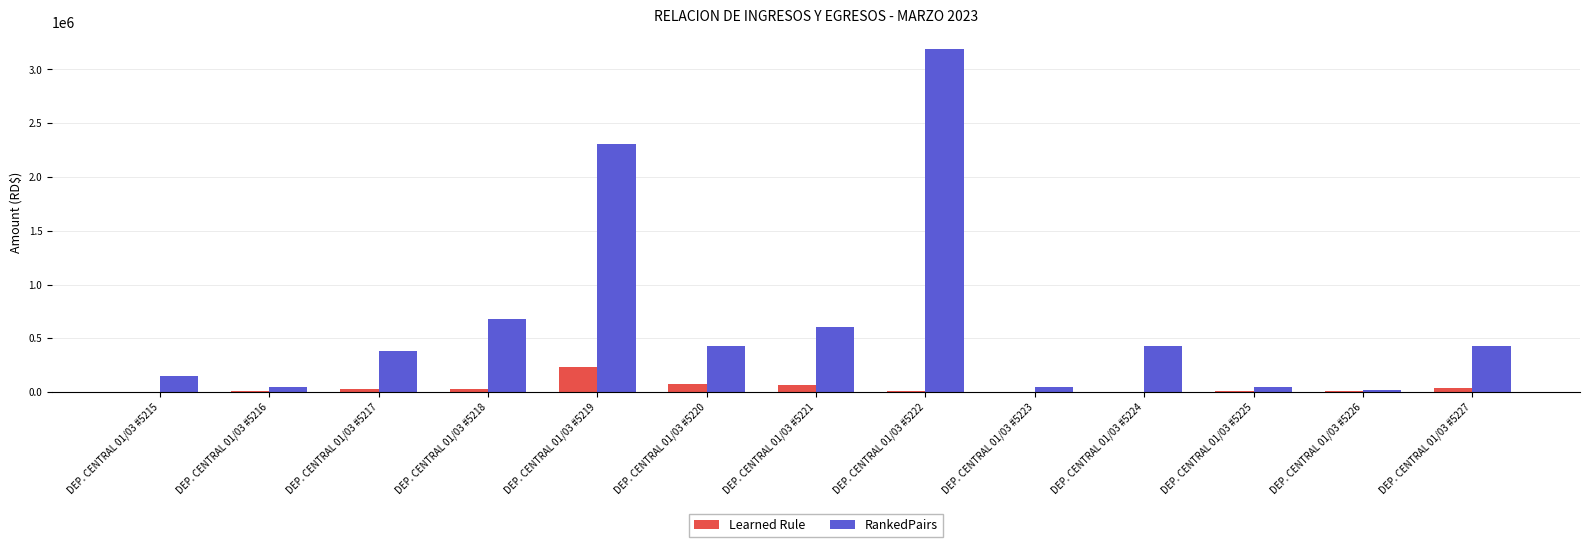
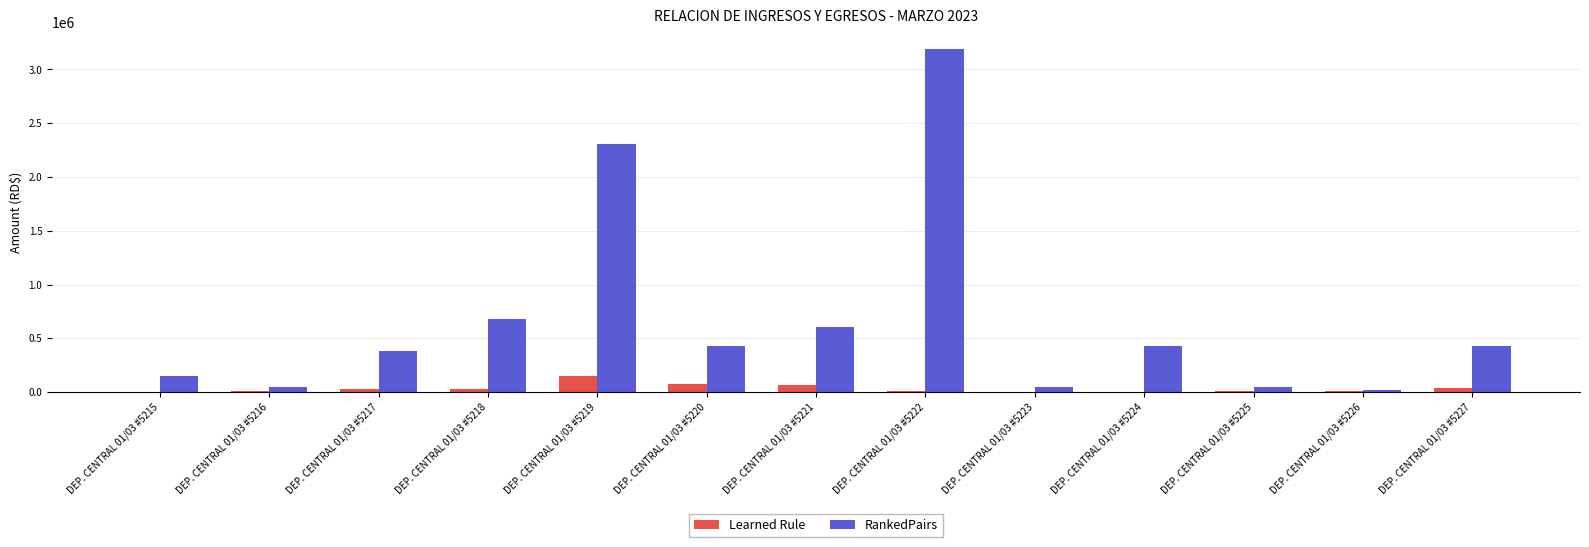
  {
    "Learned Rule": {
      "DEP. CENTRAL 01/03 #5217": 30000,
      "DEP. CENTRAL 01/03 #5218": 30000,
-     "DEP. CENTRAL 01/03 #5219": 240000,
+     "DEP. CENTRAL 01/03 #5219": 140000,
      "DEP. CENTRAL 01/03 #5220": 80000,
      "DEP. CENTRAL 01/03 #5221": 70000,
      "DEP. CENTRAL 01/03 #5227": 40000
    },
    "RankedPairs": {
      "DEP. CENTRAL 01/03 #5215": 150000,
      "DEP. CENTRAL 01/03 #5216": 50000,
      "DEP. CENTRAL 01/03 #5217": 380000,
      "DEP. CENTRAL 01/03 #5218": 680000,
      "DEP. CENTRAL 01/03 #5219": 2310000,
      "DEP. CENTRAL 01/03 #5220": 430000,
      "DEP. CENTRAL 01/03 #5221": 600000,
      "DEP. CENTRAL 01/03 #5222": 3190000,
      "DEP. CENTRAL 01/03 #5223": 50000,
      "DEP. CENTRAL 01/03 #5224": 430000,
      "DEP. CENTRAL 01/03 #5225": 40000,
      "DEP. CENTRAL 01/03 #5227": 430000
    }
  }
